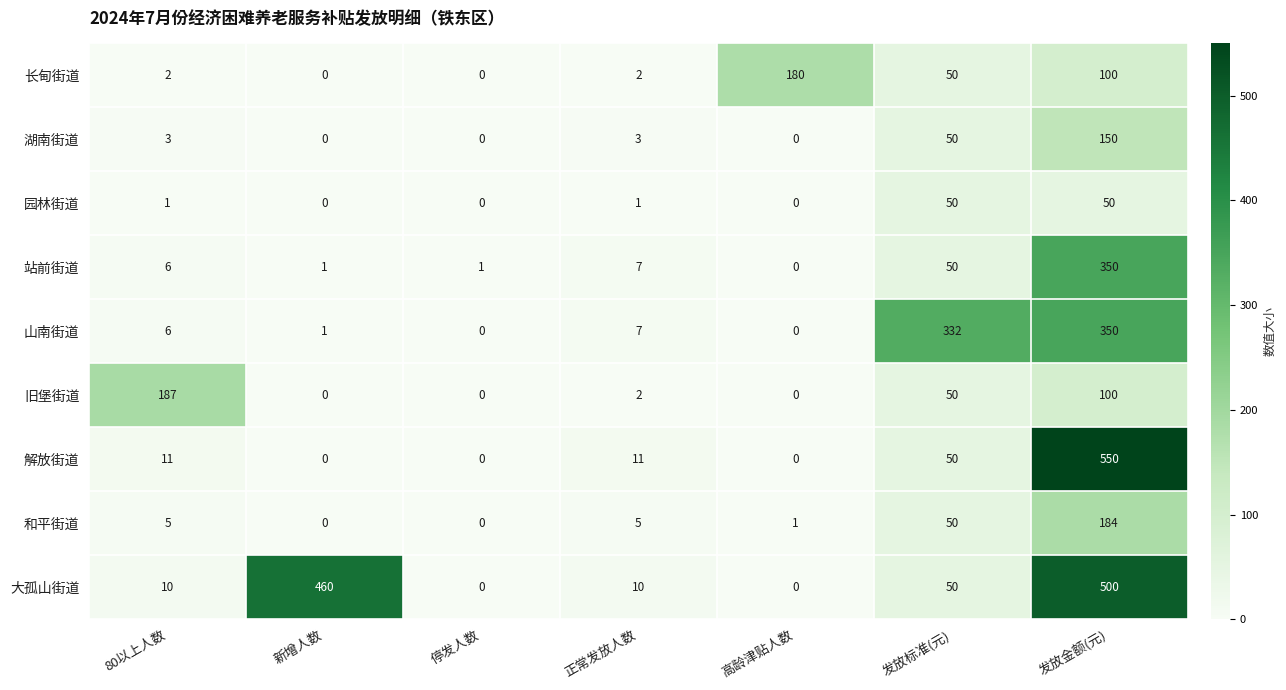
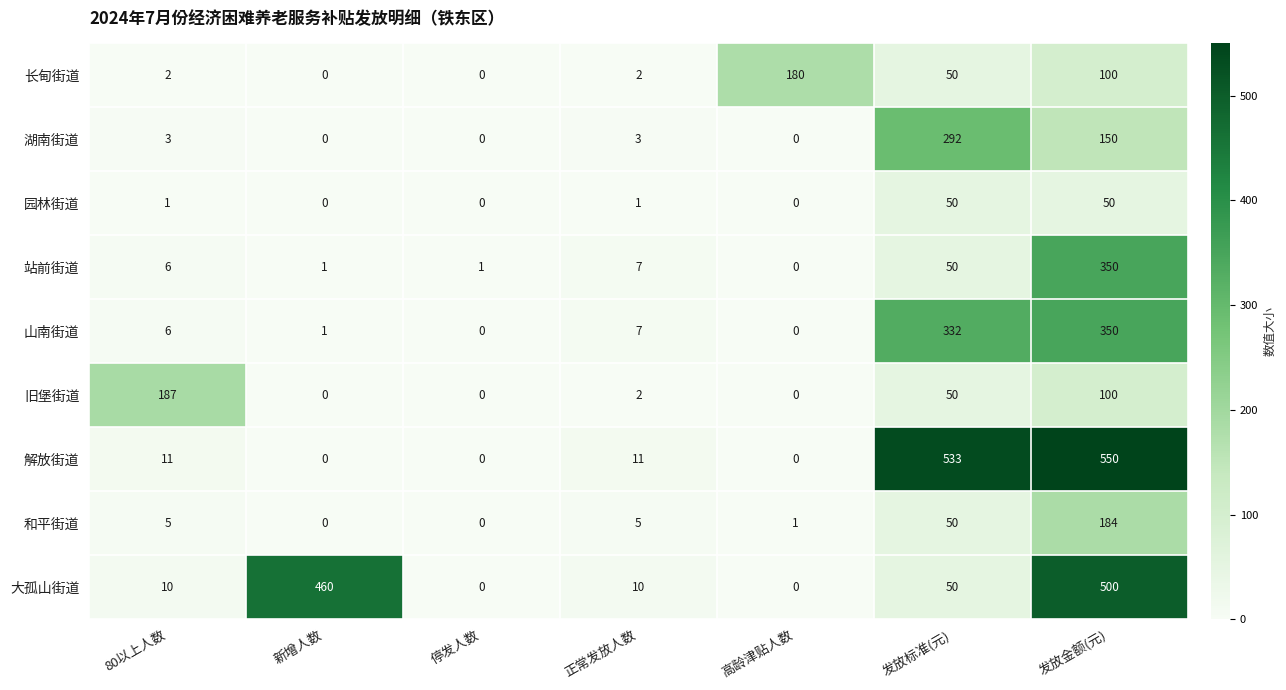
  {
    "长甸街道": {
      "80以上人数": 2,
      "新增人数": 0,
      "停发人数": 0,
      "正常发放人数": 2,
      "高龄津贴人数": 180,
      "发放标准(元)": 50,
      "发放金额(元)": 100
    },
    "湖南街道": {
      "80以上人数": 3,
      "新增人数": 0,
      "停发人数": 0,
      "正常发放人数": 3,
      "高龄津贴人数": 0,
-     "发放标准(元)": 50,
+     "发放标准(元)": 292,
      "发放金额(元)": 150
    },
    "园林街道": {
      "80以上人数": 1,
      "新增人数": 0,
      "停发人数": 0,
      "正常发放人数": 1,
      "高龄津贴人数": 0,
      "发放标准(元)": 50,
      "发放金额(元)": 50
    },
    "站前街道": {
      "80以上人数": 6,
      "新增人数": 1,
      "停发人数": 1,
      "正常发放人数": 7,
      "高龄津贴人数": 0,
      "发放标准(元)": 50,
      "发放金额(元)": 350
    },
    "山南街道": {
      "80以上人数": 6,
      "新增人数": 1,
      "停发人数": 0,
      "正常发放人数": 7,
      "高龄津贴人数": 0,
      "发放标准(元)": 332,
      "发放金额(元)": 350
    },
    "旧堡街道": {
      "80以上人数": 187,
      "新增人数": 0,
      "停发人数": 0,
      "正常发放人数": 2,
      "高龄津贴人数": 0,
      "发放标准(元)": 50,
      "发放金额(元)": 100
    },
    "解放街道": {
      "80以上人数": 11,
      "新增人数": 0,
      "停发人数": 0,
      "正常发放人数": 11,
      "高龄津贴人数": 0,
-     "发放标准(元)": 50,
+     "发放标准(元)": 533,
      "发放金额(元)": 550
    },
    "和平街道": {
      "80以上人数": 5,
      "新增人数": 0,
      "停发人数": 0,
      "正常发放人数": 5,
      "高龄津贴人数": 1,
      "发放标准(元)": 50,
      "发放金额(元)": 184
    },
    "大孤山街道": {
      "80以上人数": 10,
      "新增人数": 460,
      "停发人数": 0,
      "正常发放人数": 10,
      "高龄津贴人数": 0,
      "发放标准(元)": 50,
      "发放金额(元)": 500
    }
  }
